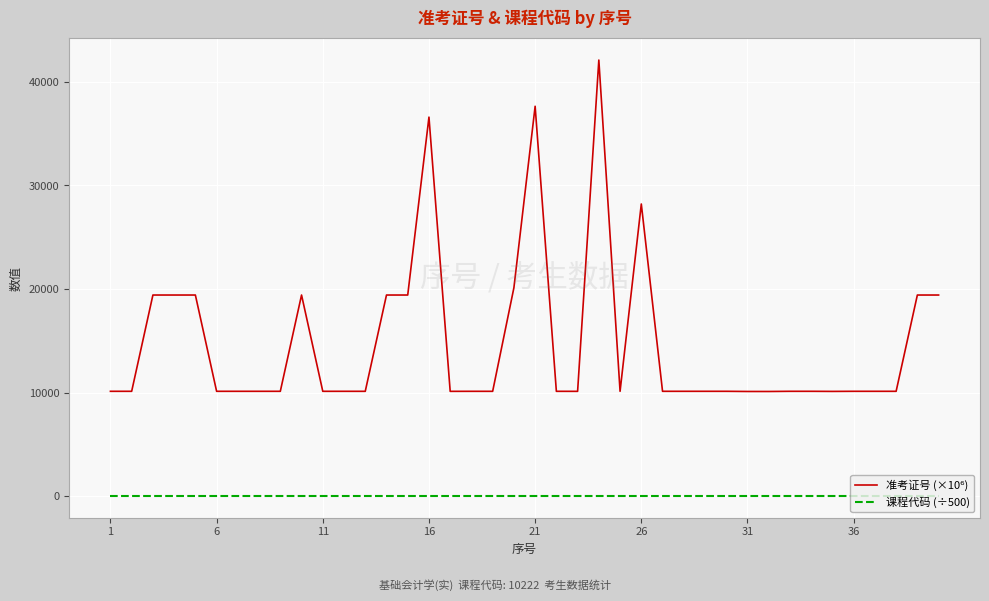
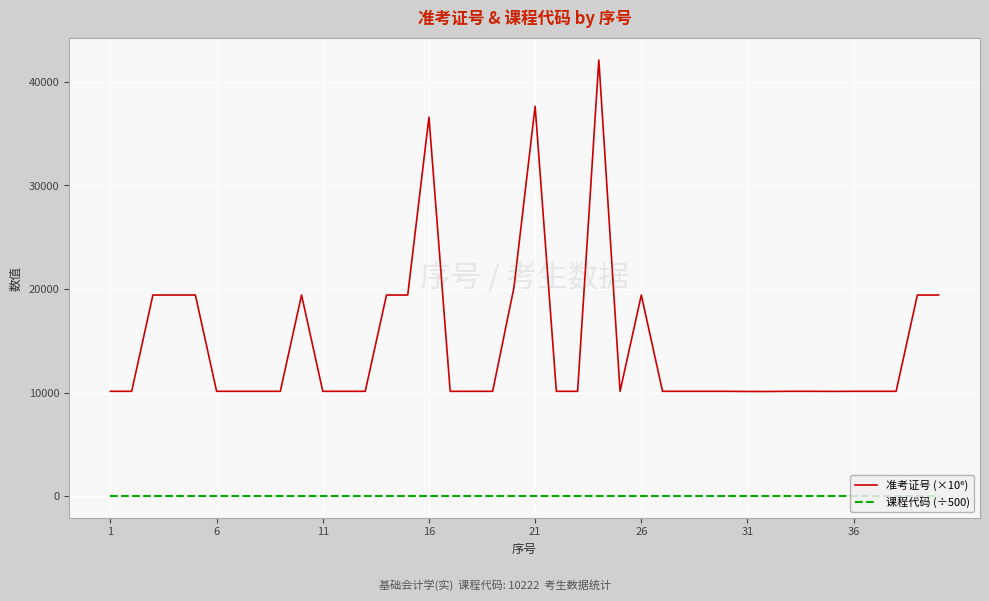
  {
    "准考证号 (×10⁶)": {
      "1": 10100,
      "6": 10100,
      "11": 10100,
      "16": 36600,
      "21": 37700,
-     "26": 28200,
+     "26": 19400,
      "31": 10100,
      "36": 10100
    },
    "课程代码 (÷500)": {
      "1": 0,
      "6": 0,
      "11": 0,
      "16": 0,
      "21": 0,
      "26": 0,
      "31": 0
    }
  }
